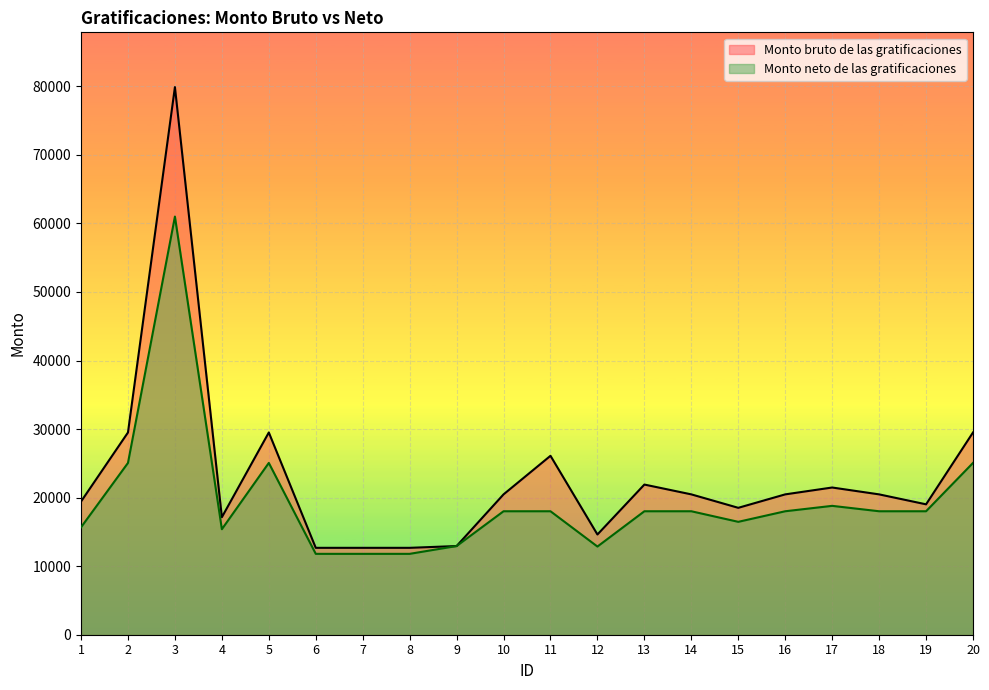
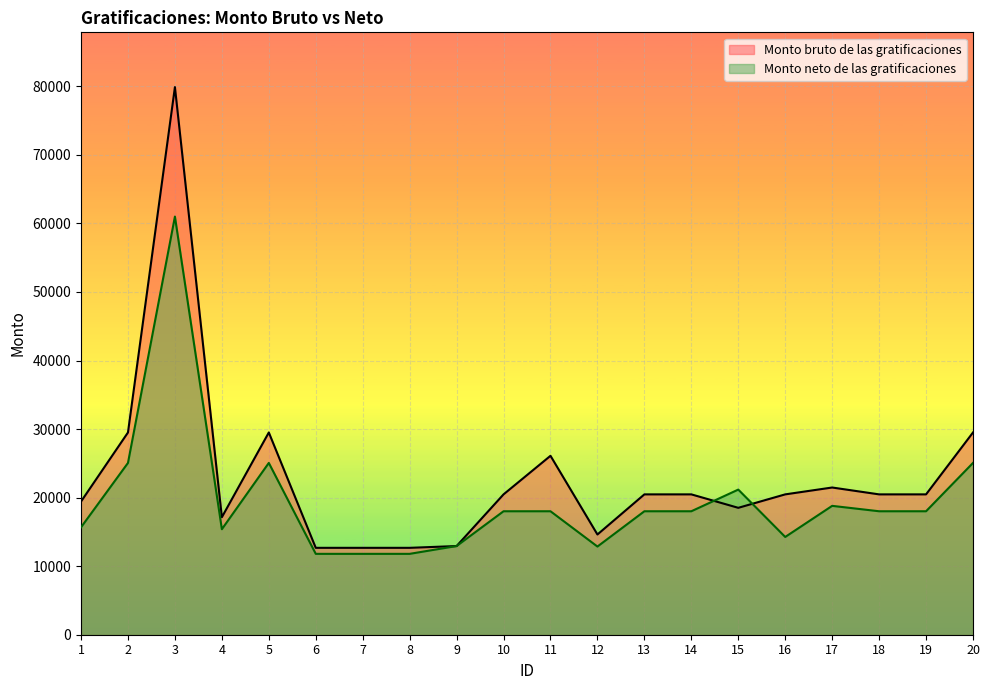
  {
    "Monto bruto de las gratificaciones": {
      "1": 19000,
      "2": 30000,
      "3": 80000,
      "4": 17000,
      "5": 30000,
      "6": 13000,
      "7": 13000,
      "8": 13000,
      "10": 20000,
      "11": 26000,
      "12": 15000,
-     "13": 22000,
+     "13": 20000,
      "14": 20000,
      "15": 19000,
      "16": 20000,
      "17": 21000,
      "18": 20000,
-     "19": 19000,
+     "19": 20000,
      "20": 30000
    },
    "Monto neto de las gratificaciones": {
      "1": 16000,
      "2": 25000,
      "3": 61000,
      "4": 15000,
      "5": 25000,
      "6": 12000,
      "7": 12000,
      "8": 12000,
      "10": 18000,
      "11": 18000,
      "12": 13000,
      "13": 18000,
      "14": 18000,
-     "15": 16000,
-     "16": 18000,
+     "15": 21000,
+     "16": 14000,
      "17": 19000,
      "18": 18000,
      "19": 18000,
      "20": 25000
    }
  }
